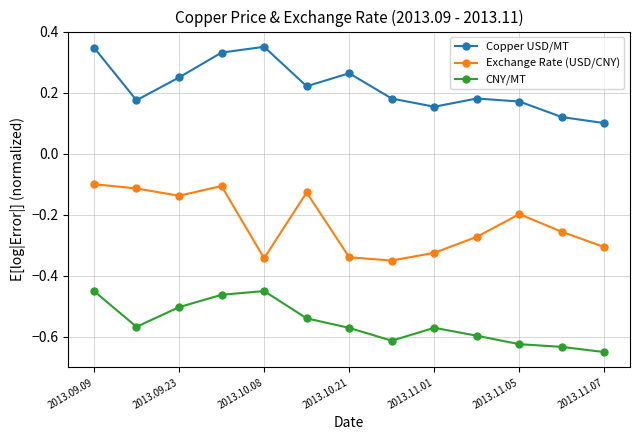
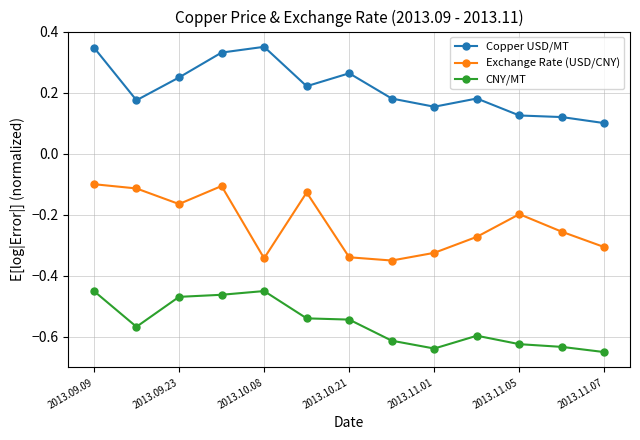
  {
    "Copper USD/MT": {
      "2013.09.09": 0.35,
      "2013.09.23": 0.25,
      "2013.10.08": 0.35,
      "2013.10.21": 0.26,
      "2013.11.01": 0.15,
-     "2013.11.05": 0.17,
+     "2013.11.05": 0.13,
      "2013.11.07": 0.10
    },
    "Exchange Rate (USD/CNY)": {
      "2013.09.09": -0.10,
-     "2013.09.23": -0.14,
+     "2013.09.23": -0.16,
      "2013.10.08": -0.34,
      "2013.10.21": -0.34,
      "2013.11.01": -0.32,
      "2013.11.05": -0.20,
      "2013.11.07": -0.31
    },
    "CNY/MT": {
      "2013.09.09": -0.45,
-     "2013.09.23": -0.50,
+     "2013.09.23": -0.47,
      "2013.10.08": -0.45,
-     "2013.10.21": -0.57,
-     "2013.11.01": -0.57,
+     "2013.10.21": -0.54,
+     "2013.11.01": -0.64,
      "2013.11.05": -0.62,
      "2013.11.07": -0.65
    }
  }
